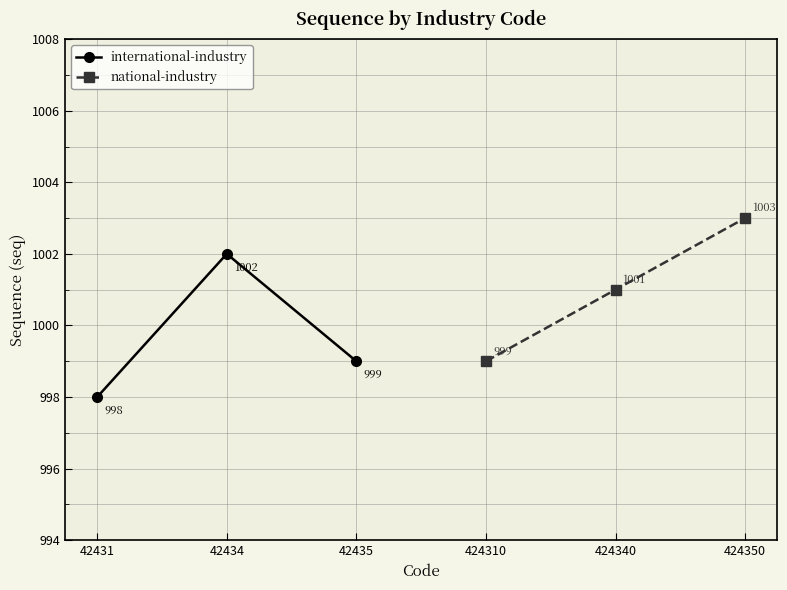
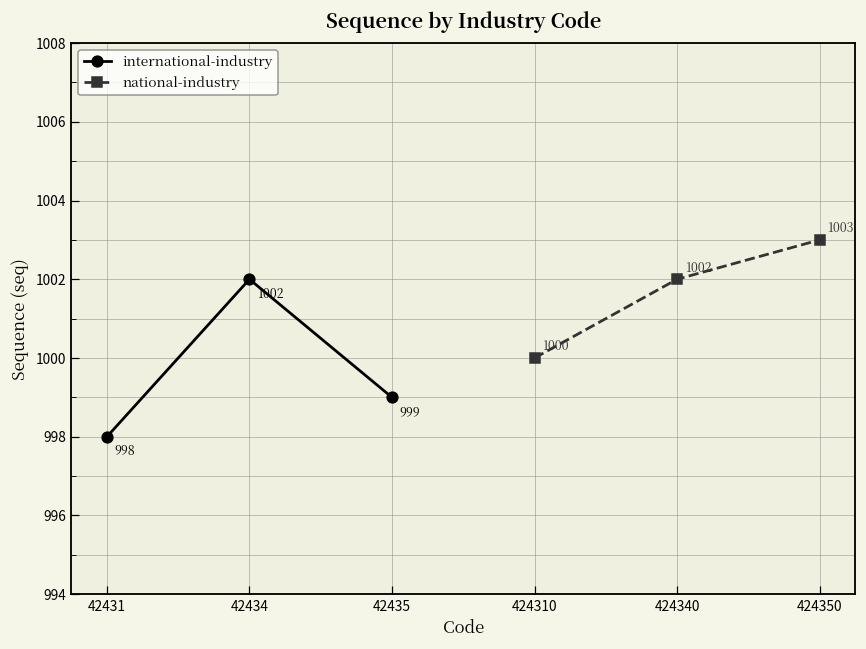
  {
    "international-industry": {
      "42431": 998,
      "42434": 1002,
      "42435": 999
    },
    "national-industry": {
-     "424310": 999,
-     "424340": 1001,
+     "424310": 1000,
+     "424340": 1002,
      "424350": 1003
    }
  }
